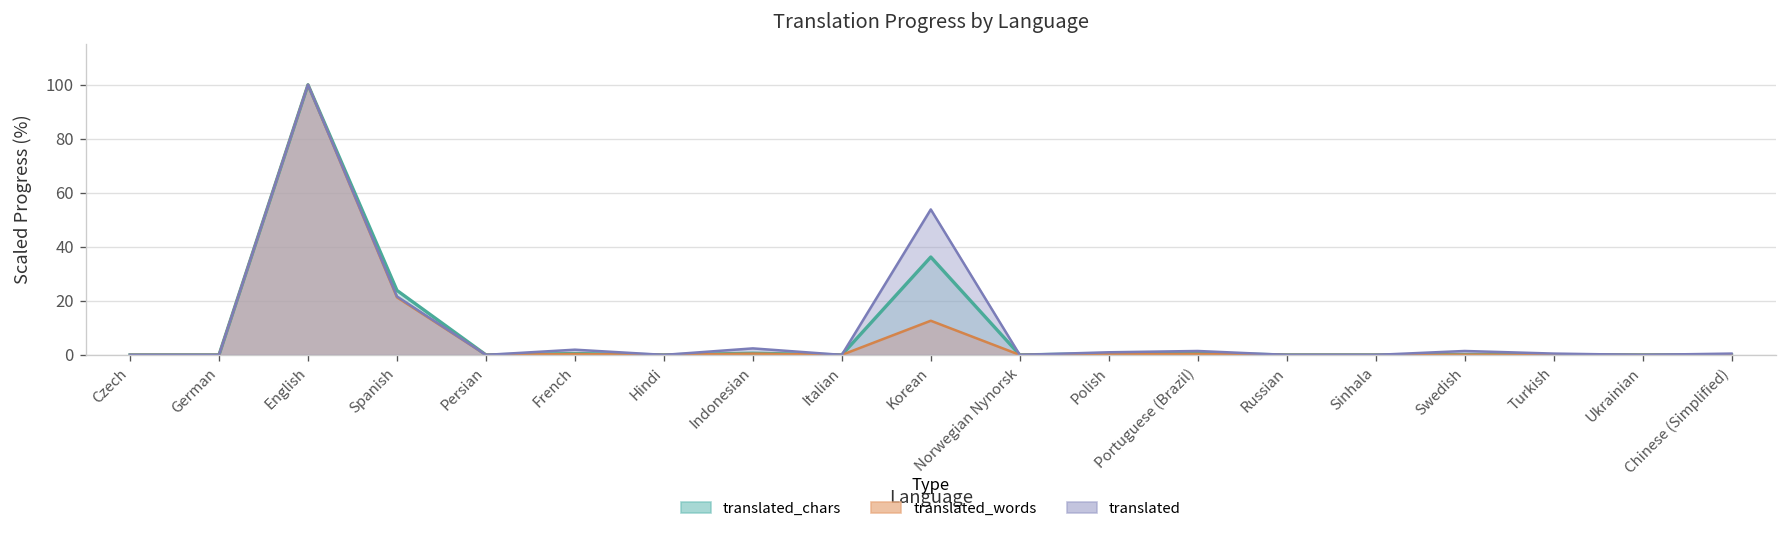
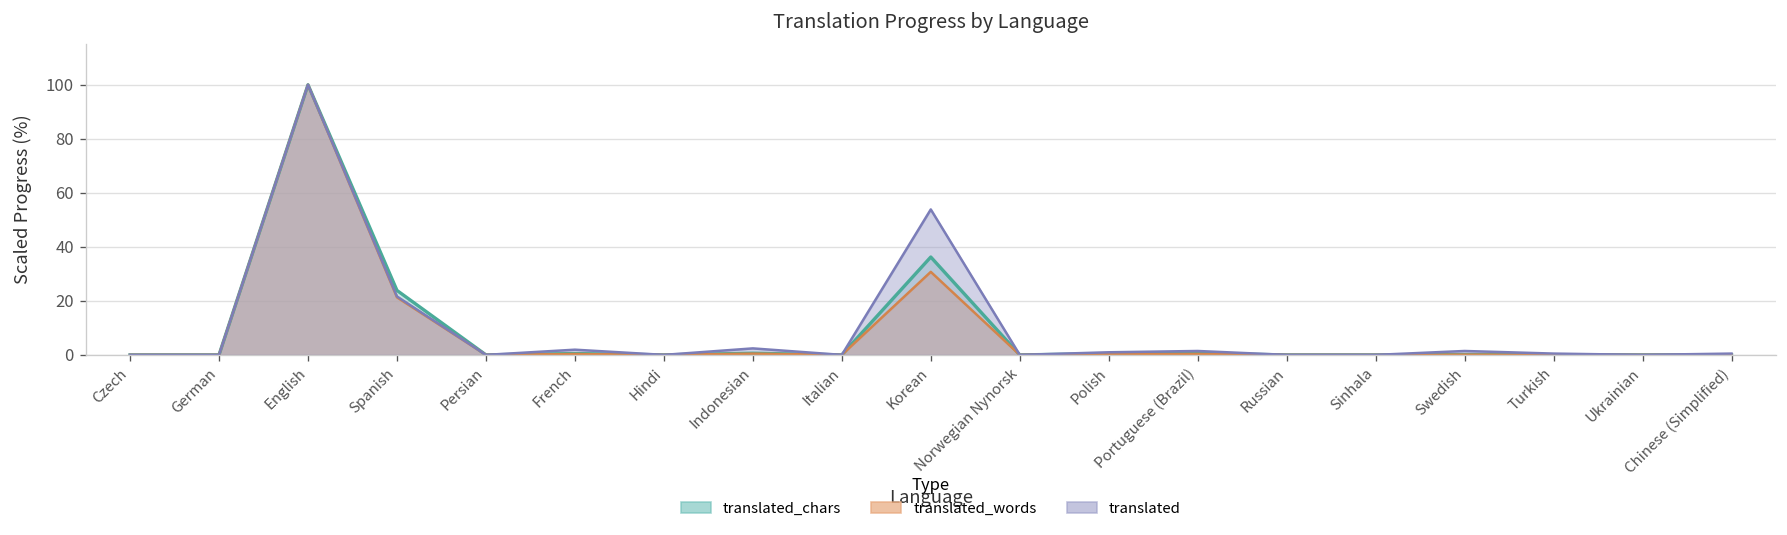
  {
    "translated_words": {
-     "Korean": 13
+     "Korean": 31
    }
  }
